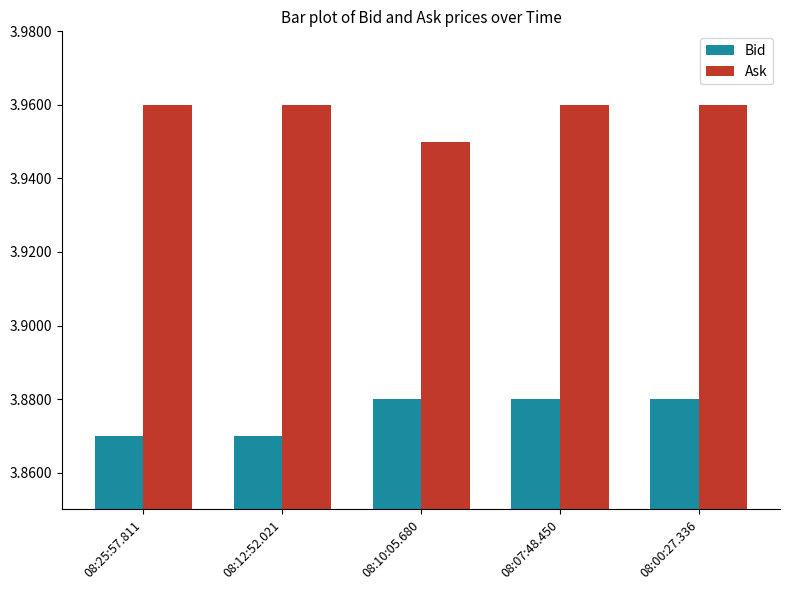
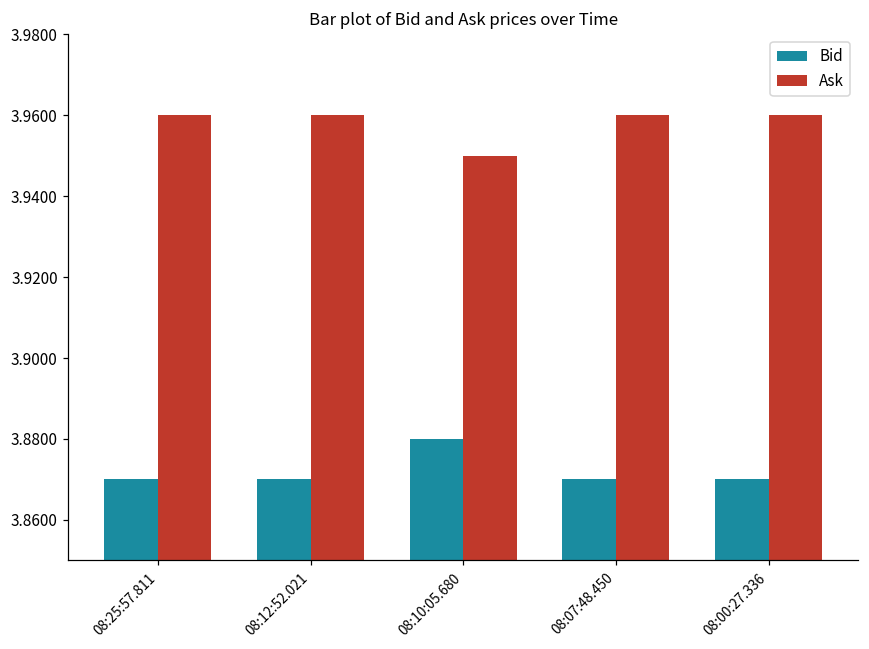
  {
    "Bid": {
      "08:25:57.811": 3.87,
      "08:12:52.021": 3.87,
      "08:10:05.680": 3.88,
-     "08:07:48.450": 3.88,
-     "08:00:27.336": 3.88
+     "08:07:48.450": 3.87,
+     "08:00:27.336": 3.87
    },
    "Ask": {
      "08:25:57.811": 3.96,
      "08:12:52.021": 3.96,
      "08:10:05.680": 3.95,
      "08:07:48.450": 3.96,
      "08:00:27.336": 3.96
    }
  }
